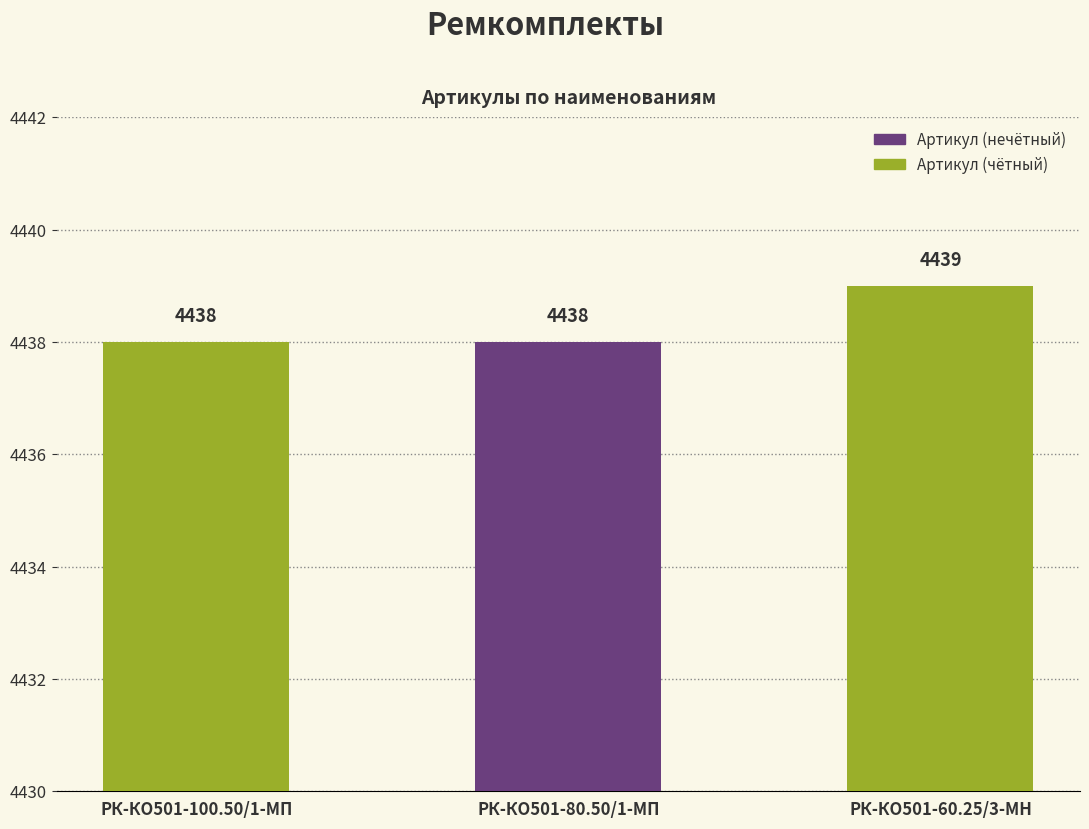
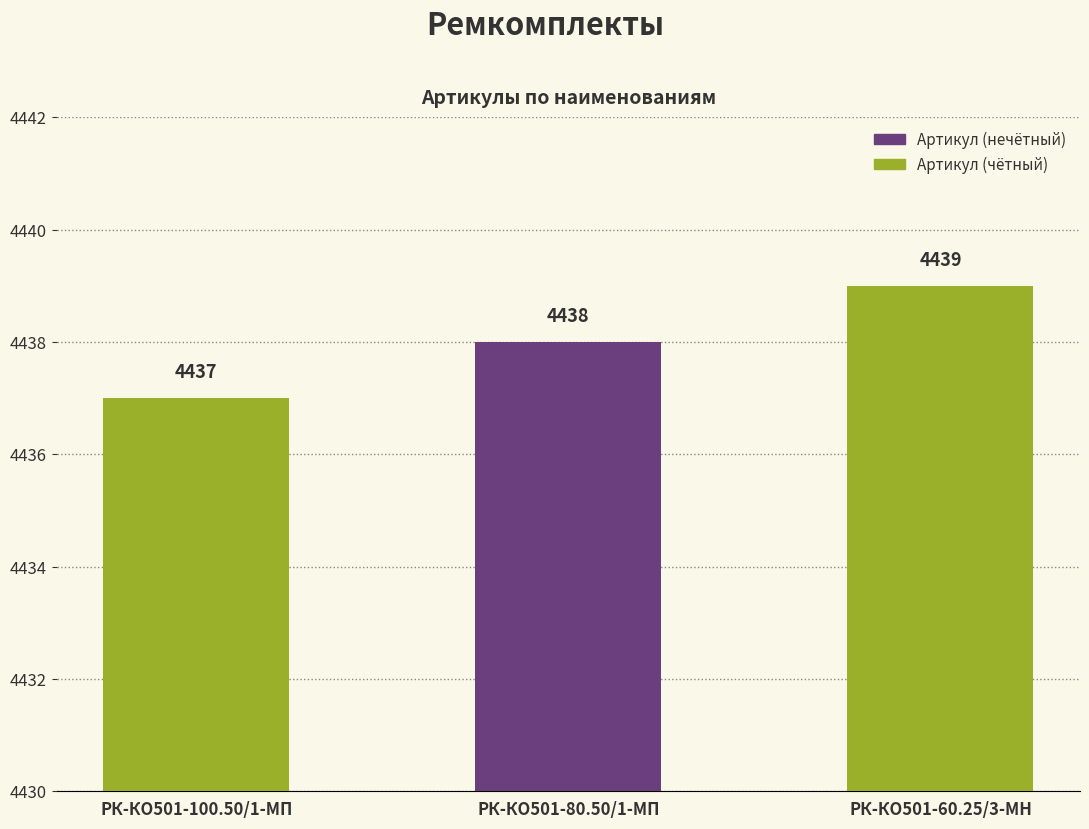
  {
-   "РК-КО501-100.50/1-МП": 4438,
+   "РК-КО501-100.50/1-МП": 4437,
    "РК-КО501-80.50/1-МП": 4438,
    "РК-КО501-60.25/3-МН": 4439
  }
